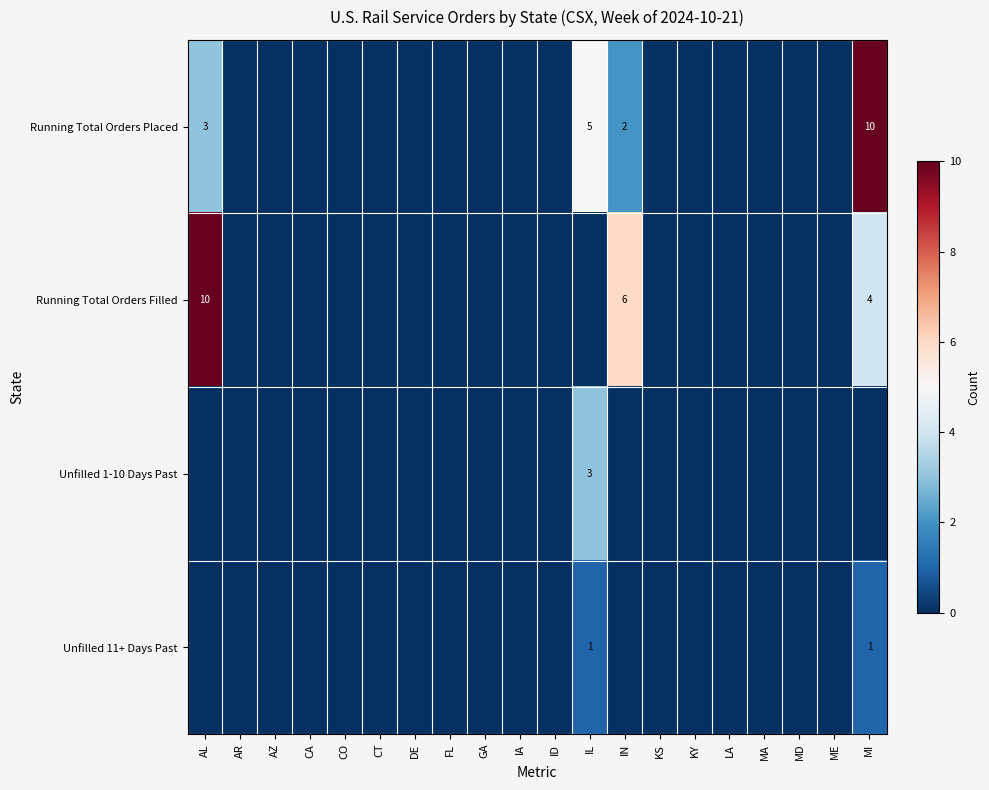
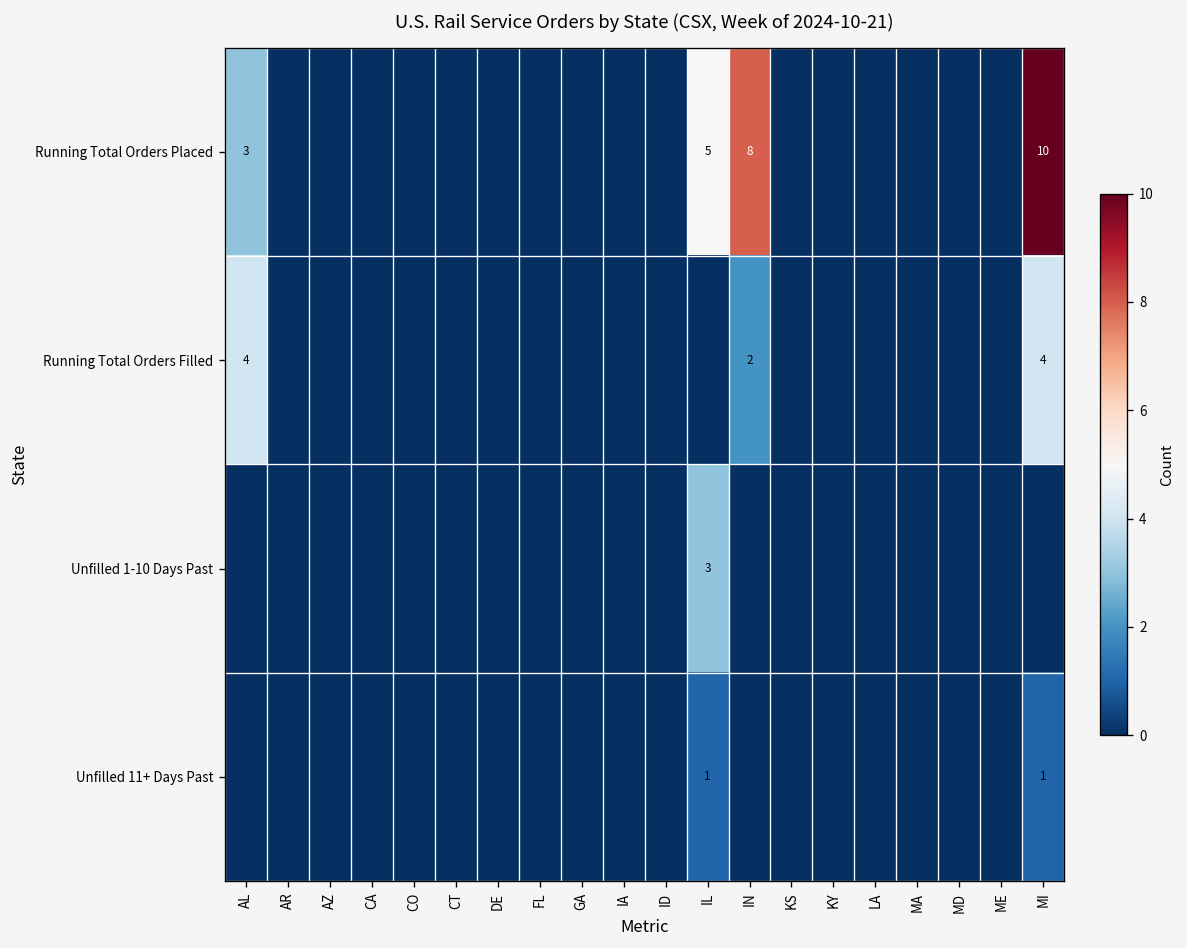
  {
    "Running Total Orders Placed": {
      "AL": 3,
      "IL": 5,
-     "IN": 2,
+     "IN": 8,
      "MI": 10
    },
    "Running Total Orders Filled": {
-     "AL": 10,
-     "IN": 6,
+     "AL": 4,
+     "IN": 2,
      "MI": 4
    },
    "Unfilled 1-10 Days Past": {
      "IL": 3
    },
    "Unfilled 11+ Days Past": {
      "IL": 1,
      "MI": 1
    }
  }
